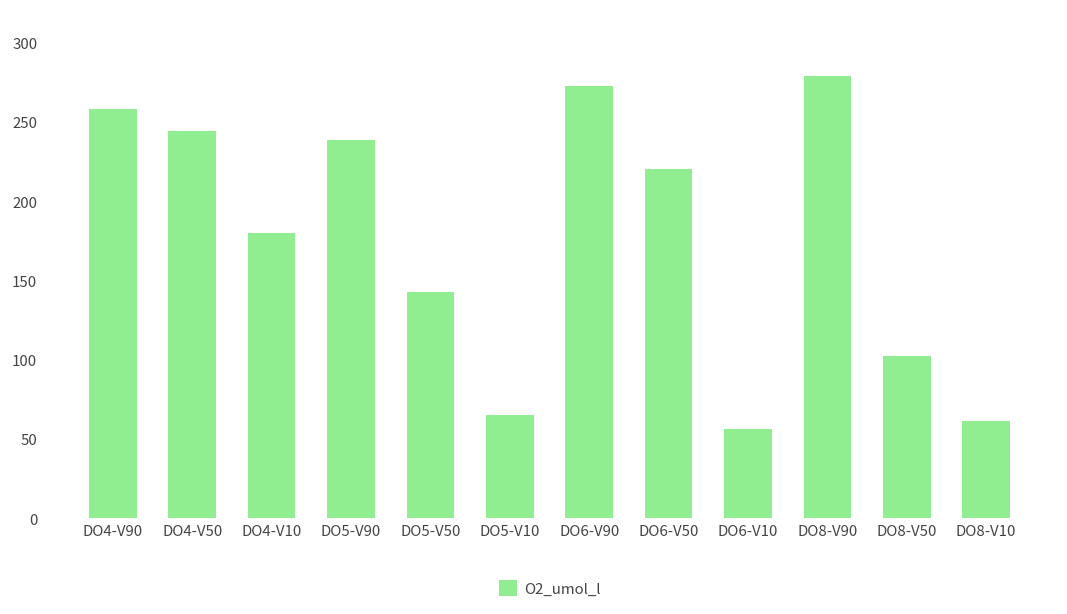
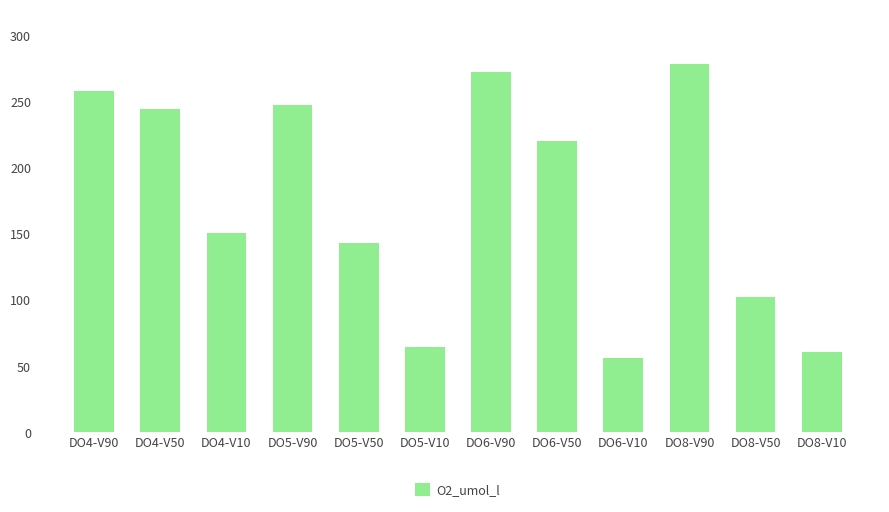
  {
    "DO4-V90": 258,
    "DO4-V50": 244,
-   "DO4-V10": 180,
-   "DO5-V90": 239,
+   "DO4-V10": 151,
+   "DO5-V90": 248,
    "DO5-V50": 143,
    "DO5-V10": 65,
    "DO6-V90": 273,
    "DO6-V50": 220,
    "DO6-V10": 56,
    "DO8-V90": 279,
    "DO8-V50": 102,
    "DO8-V10": 61
  }
